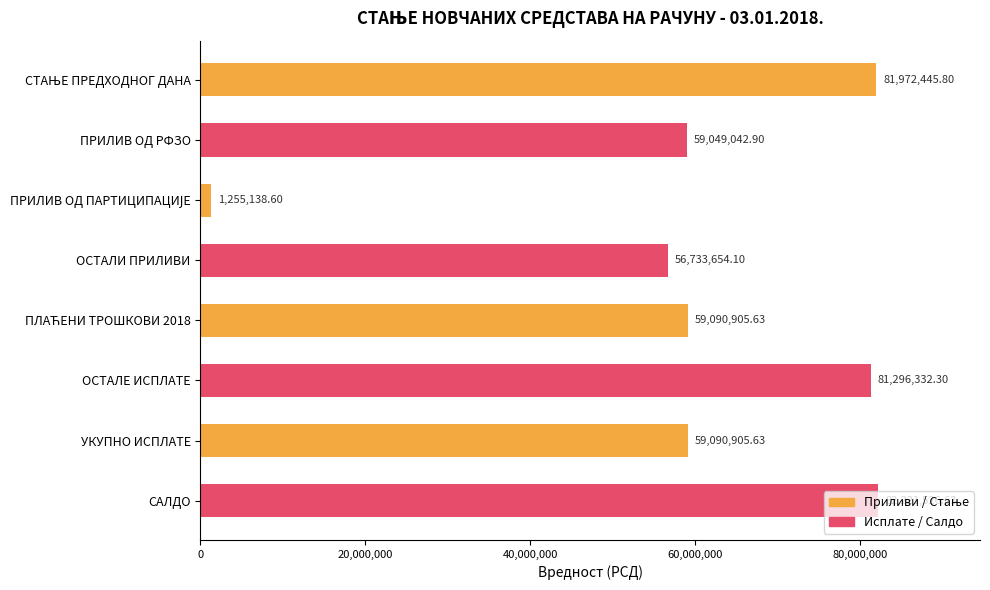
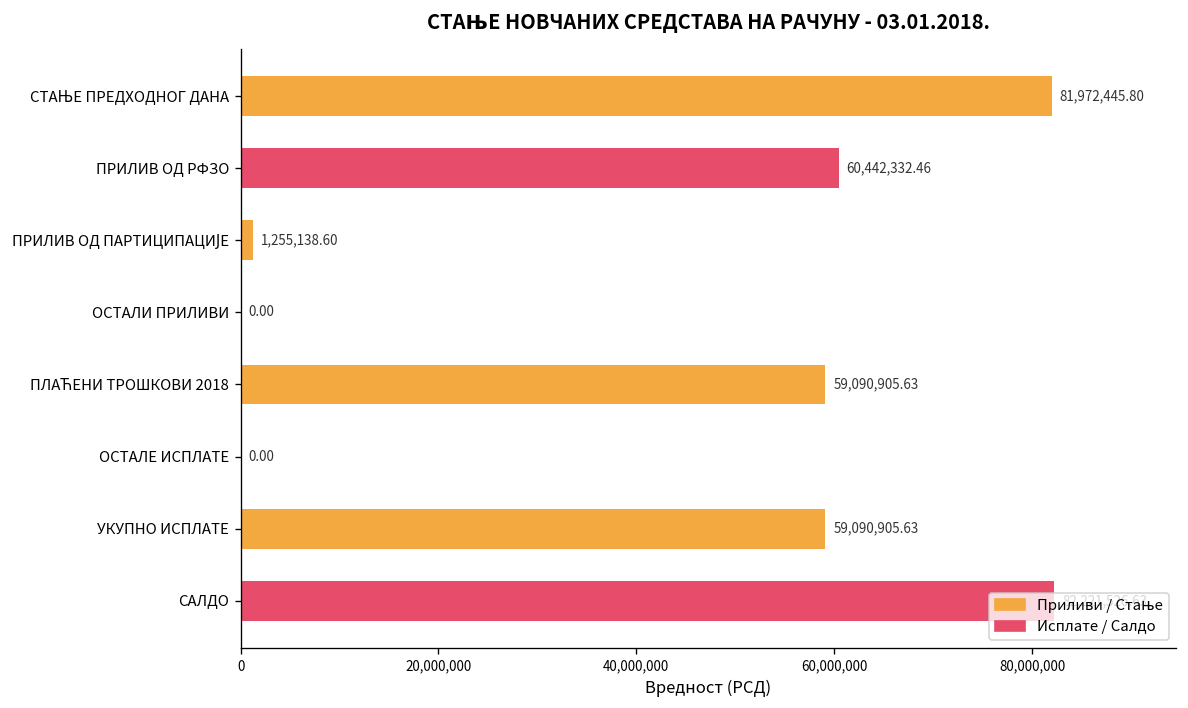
  {
    "СТАЊЕ ПРЕДХОДНОГ ДАНА": "81,972,445.80",
-   "ПРИЛИВ ОД РФЗО": "59,049,042.90",
+   "ПРИЛИВ ОД РФЗО": "60,442,332.46",
    "ПРИЛИВ ОД ПАРТИЦИПАЦИЈЕ": "1,255,138.60",
-   "ОСТАЛИ ПРИЛИВИ": "56,733,654.10",
+   "ОСТАЛИ ПРИЛИВИ": "0.00",
    "ПЛАЋЕНИ ТРОШКОВИ 2018": "59,090,905.63",
-   "ОСТАЛЕ ИСПЛАТЕ": "81,296,332.30",
+   "ОСТАЛЕ ИСПЛАТЕ": "0.00",
    "УКУПНО ИСПЛАТЕ": "59,090,905.63"
  }
